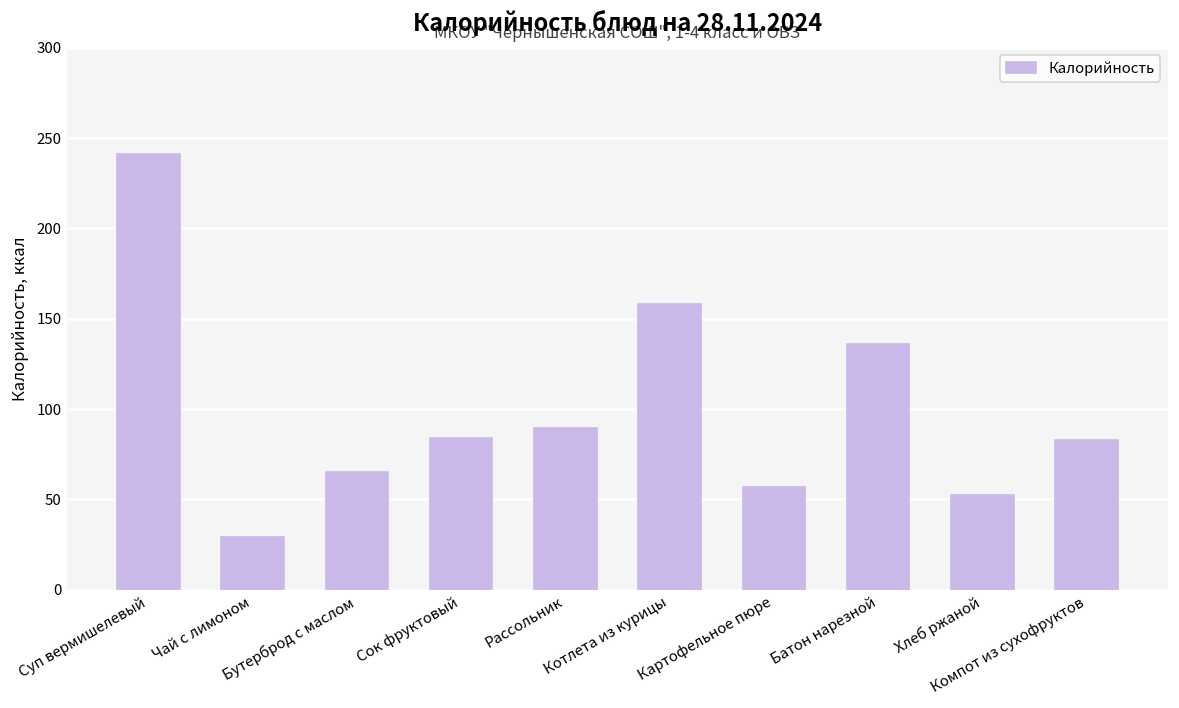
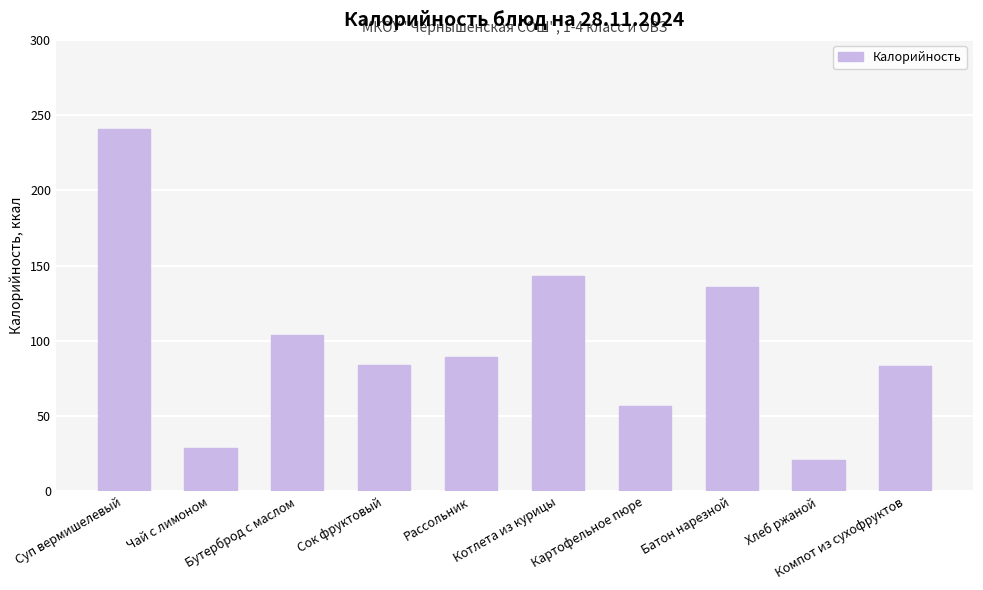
  {
    "Суп вермишелевый": 241,
    "Чай с лимоном": 29,
-   "Бутерброд с маслом": 65,
+   "Бутерброд с маслом": 104,
    "Сок фруктовый": 84,
    "Рассольник": 90,
-   "Котлета из курицы": 158,
+   "Котлета из курицы": 143,
    "Картофельное пюре": 57,
    "Батон нарезной": 136,
-   "Хлеб ржаной": 52,
+   "Хлеб ржаной": 21,
    "Компот из сухофруктов": 83
  }
